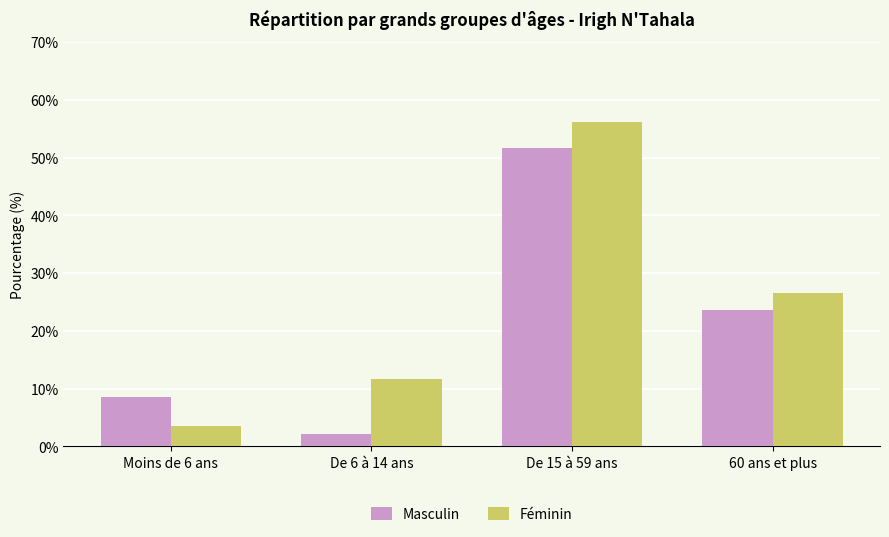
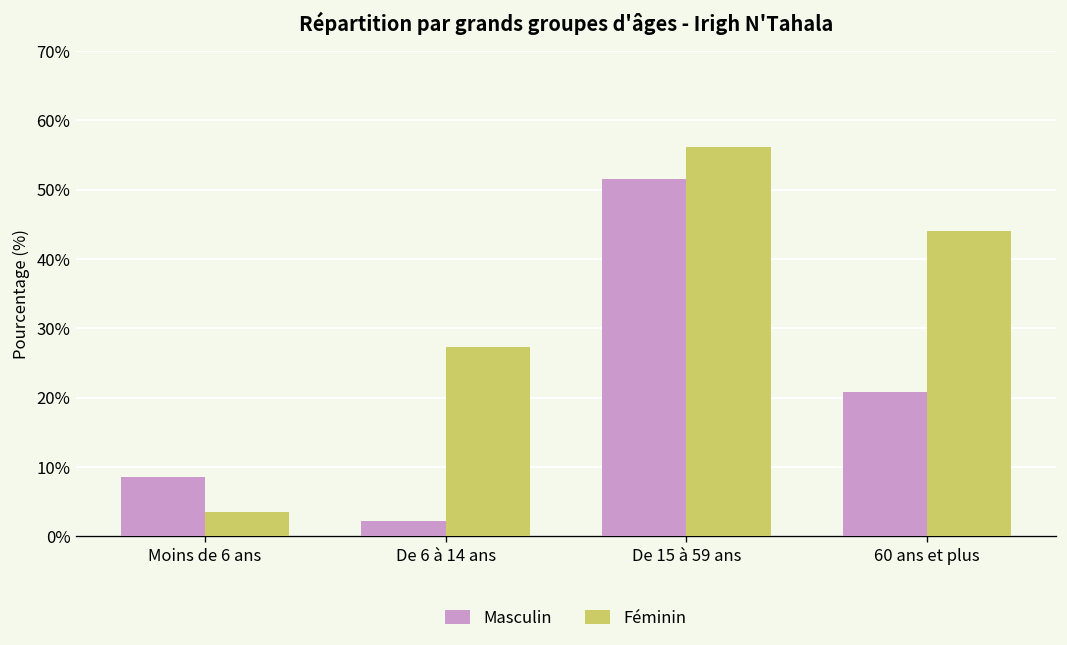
  {
    "Masculin": {
      "Moins de 6 ans": "9%",
      "De 6 à 14 ans": "2%",
      "De 15 à 59 ans": "52%",
-     "60 ans et plus": "24%"
+     "60 ans et plus": "21%"
    },
    "Féminin": {
      "Moins de 6 ans": "4%",
-     "De 6 à 14 ans": "12%",
+     "De 6 à 14 ans": "27%",
      "De 15 à 59 ans": "56%",
-     "60 ans et plus": "27%"
+     "60 ans et plus": "44%"
    }
  }
